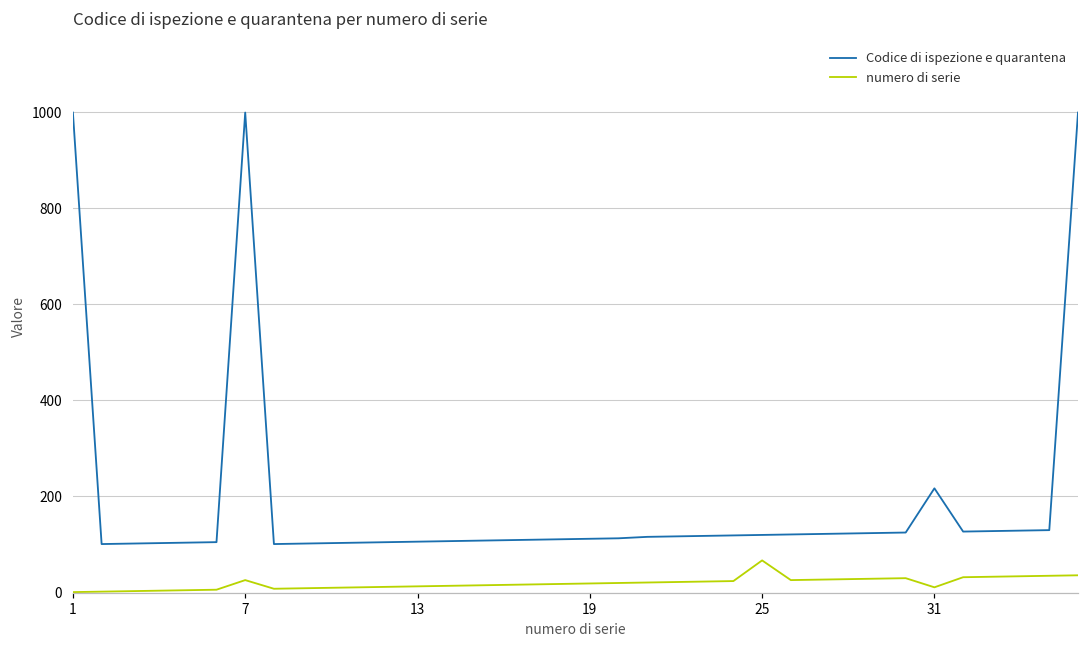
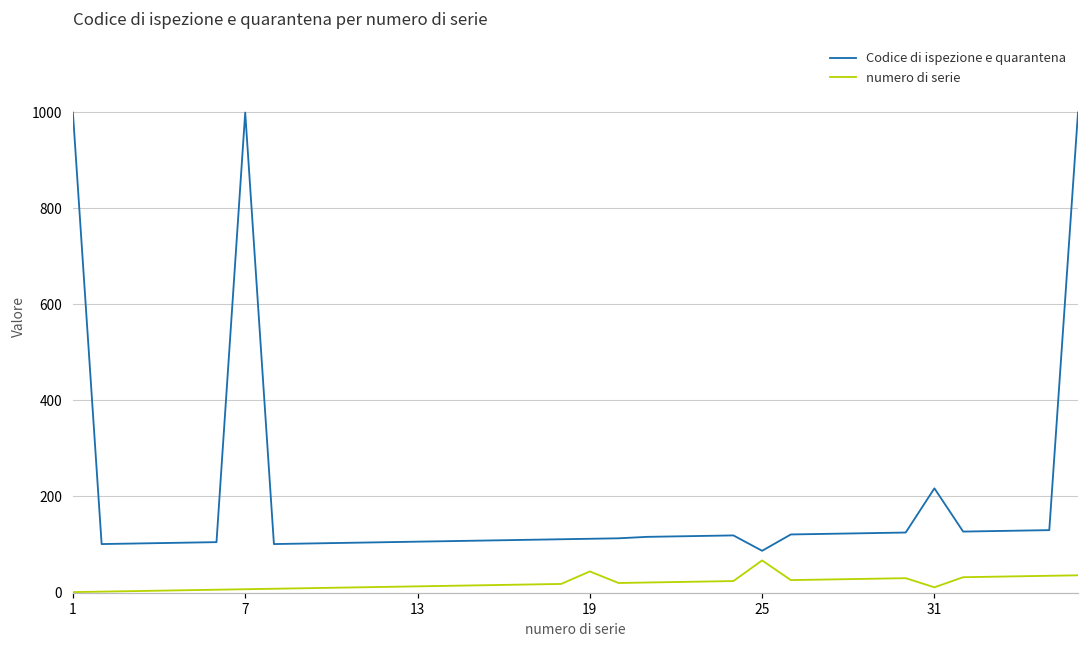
  {
    "Codice di ispezione e quarantena": {
      "1": 1000,
      "7": 1000,
      "13": 110,
      "19": 110,
-     "25": 120,
+     "25": 90,
      "31": 220
    },
    "numero di serie": {
      "1": 0,
-     "7": 30,
+     "7": 10,
      "13": 10,
-     "19": 20,
+     "19": 40,
      "25": 70,
      "31": 10
    }
  }
